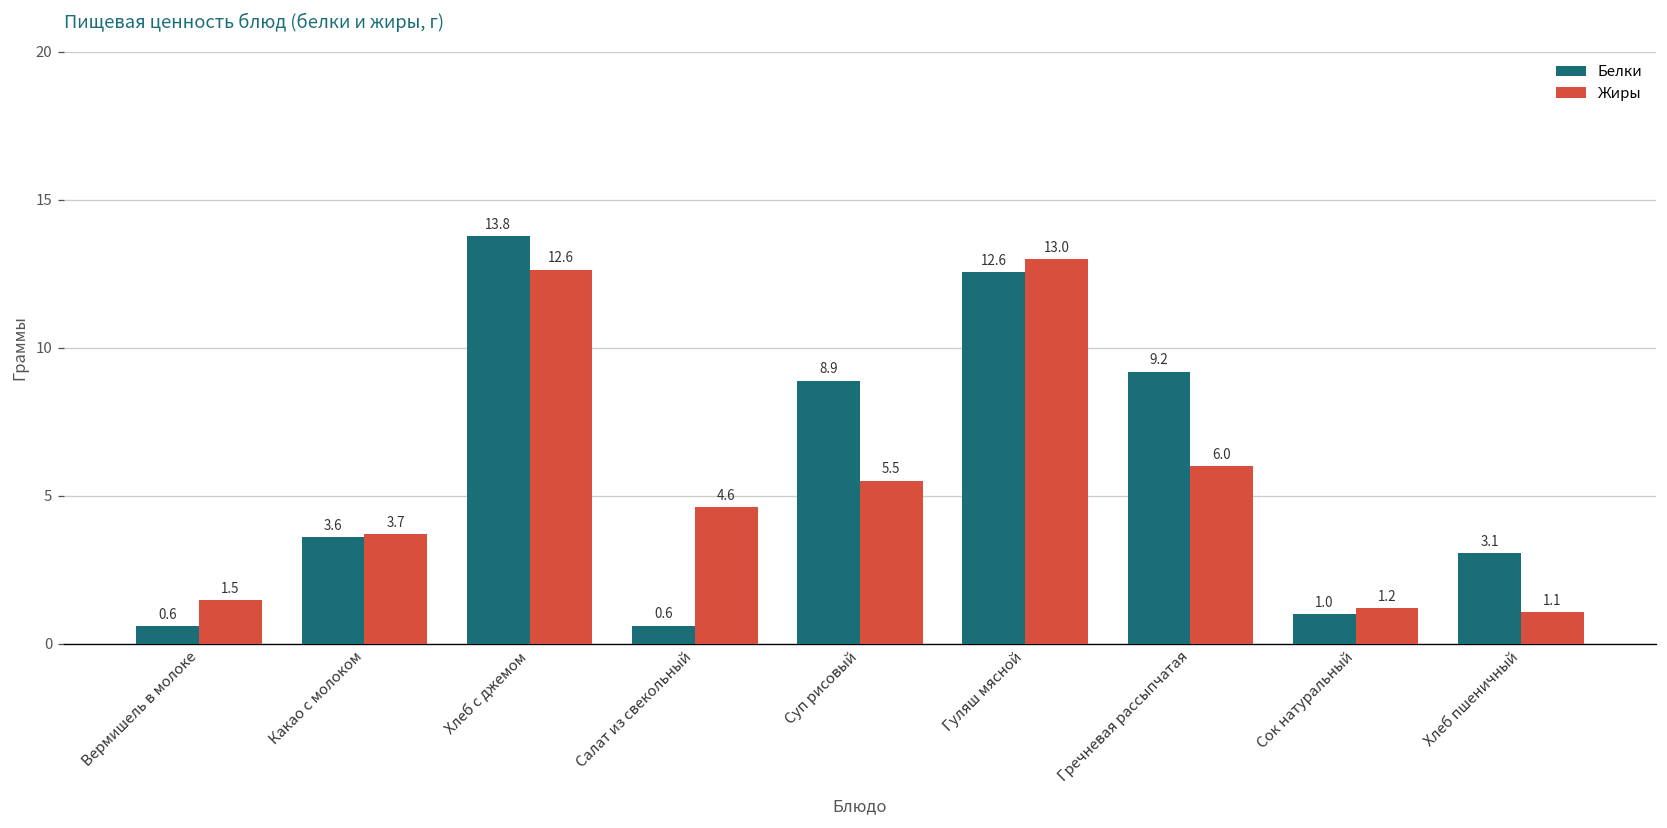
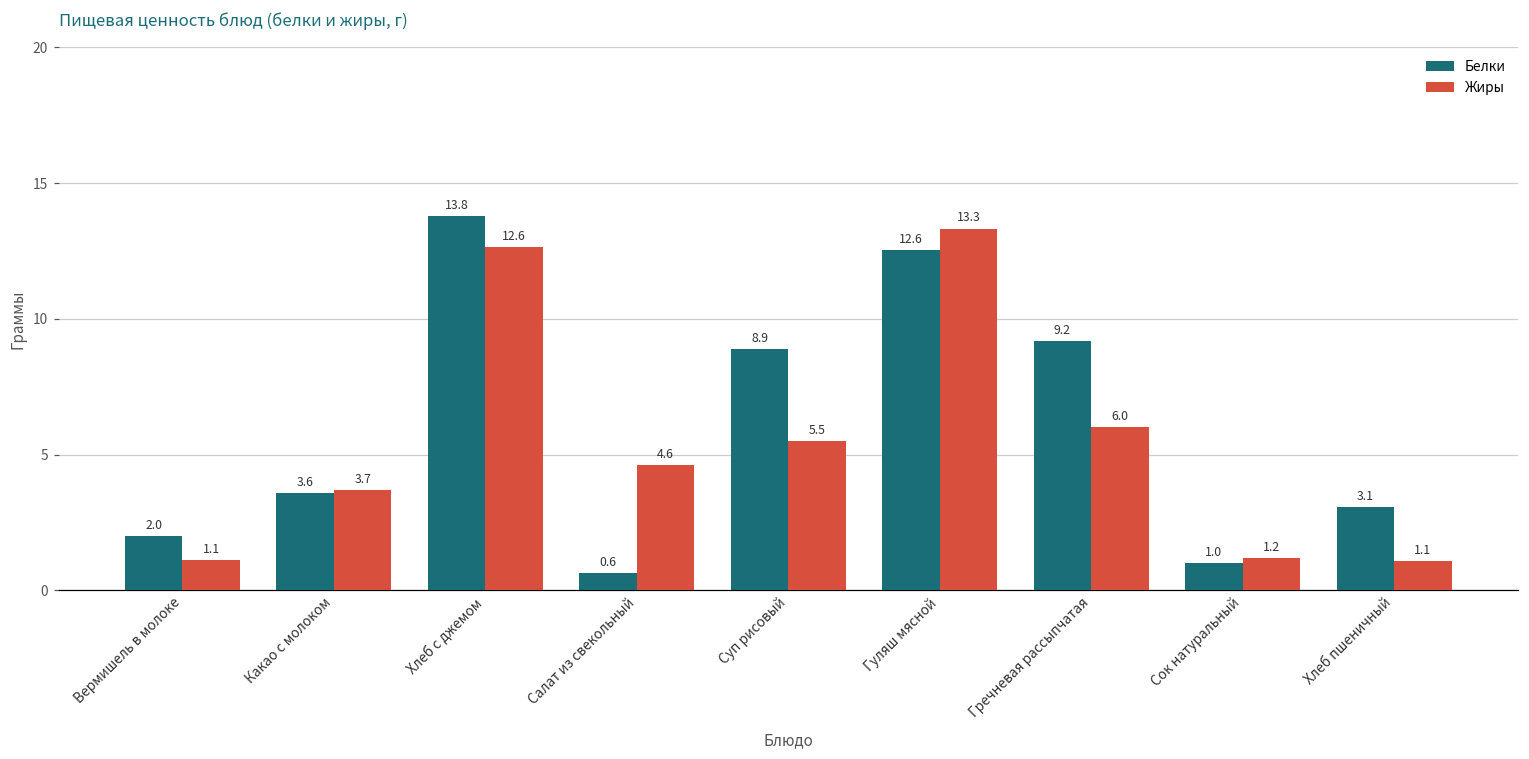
  {
    "Белки": {
-     "Вермишель в молоке": 0.6,
+     "Вермишель в молоке": 2.0,
      "Какао с молоком": 3.6,
      "Хлеб с джемом": 13.8,
      "Салат из свекольный": 0.6,
      "Суп рисовый": 8.9,
      "Гуляш мясной": 12.6,
      "Гречневая рассыпчатая": 9.2,
      "Сок натуральный": 1.0,
      "Хлеб пшеничный": 3.1
    },
    "Жиры": {
-     "Вермишель в молоке": 1.5,
+     "Вермишель в молоке": 1.1,
      "Какао с молоком": 3.7,
      "Хлеб с джемом": 12.6,
      "Салат из свекольный": 4.6,
      "Суп рисовый": 5.5,
-     "Гуляш мясной": 13.0,
+     "Гуляш мясной": 13.3,
      "Гречневая рассыпчатая": 6.0,
      "Сок натуральный": 1.2,
      "Хлеб пшеничный": 1.1
    }
  }
